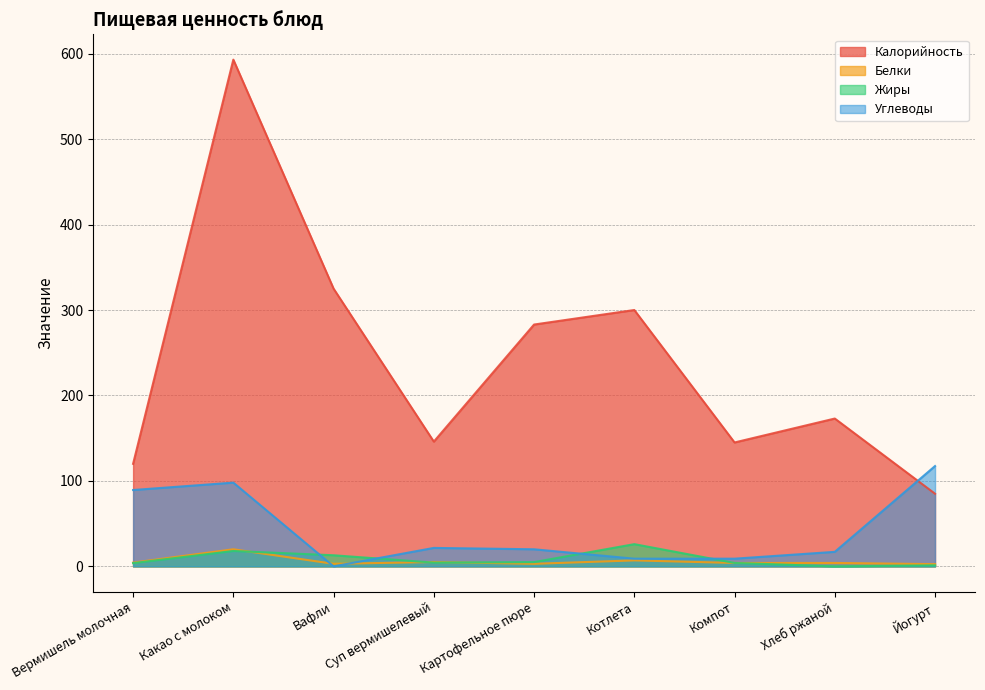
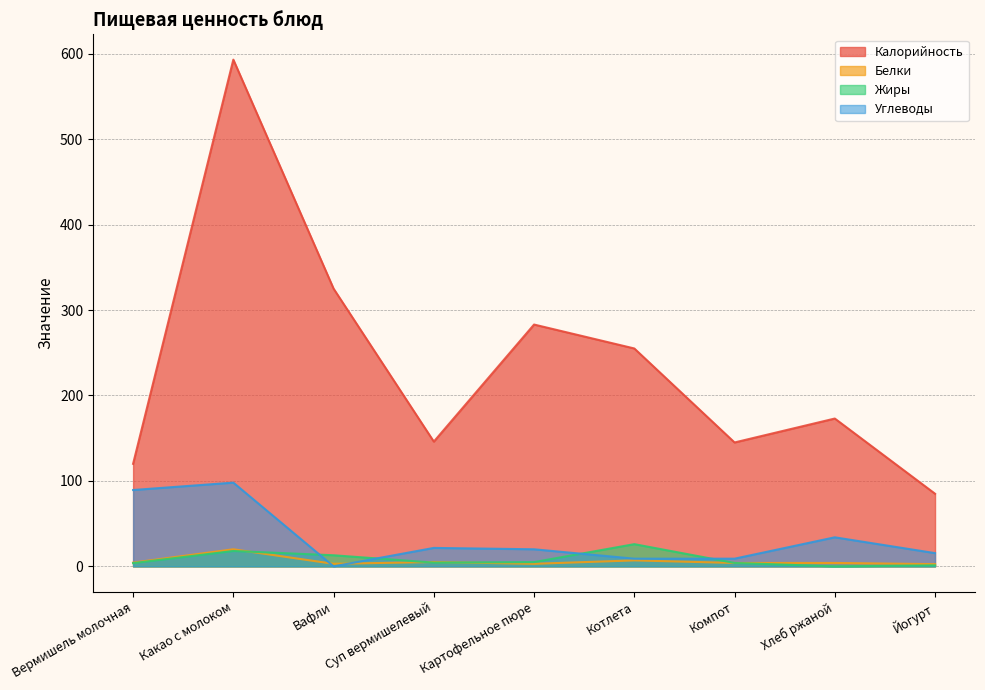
  {
    "Калорийность": {
      "Вермишель молочная": 120,
      "Какао с молоком": 590,
      "Вафли": 330,
      "Суп вермишелевый": 150,
      "Картофельное пюре": 280,
-     "Котлета": 300,
+     "Котлета": 260,
      "Компот": 150,
      "Хлеб ржаной": 170,
      "Йогурт": 90
    },
    "Белки": {
      "Вафли": 0,
      "Хлеб ржаной": 0
    },
    "Жиры": {
      "Вафли": 10,
      "Котлета": 30,
      "Хлеб ржаной": 0
    },
    "Углеводы": {
      "Вермишель молочная": 90,
      "Какао с молоком": 100,
      "Вафли": 0,
      "Суп вермишелевый": 20,
      "Картофельное пюре": 20,
      "Компот": 10,
-     "Хлеб ржаной": 20,
-     "Йогурт": 120
+     "Хлеб ржаной": 30,
+     "Йогурт": 20
    }
  }
